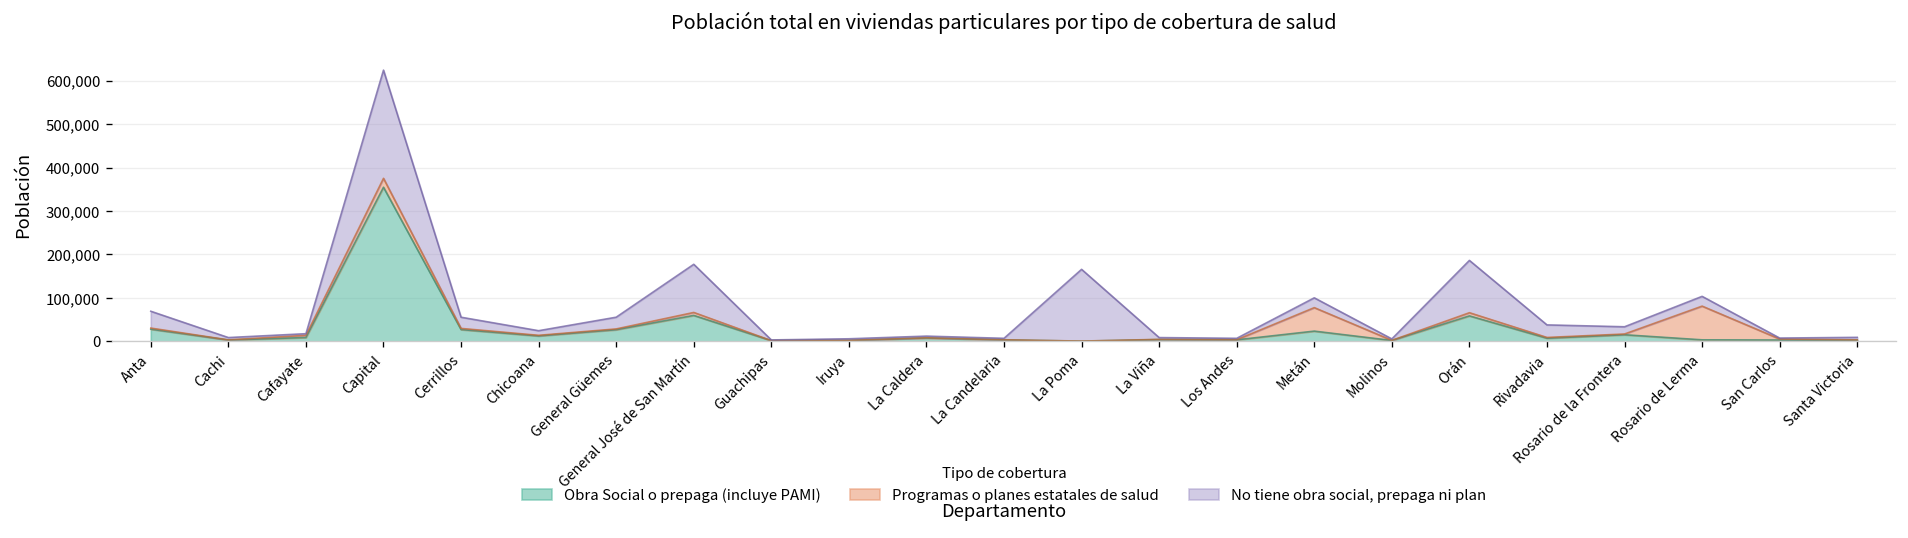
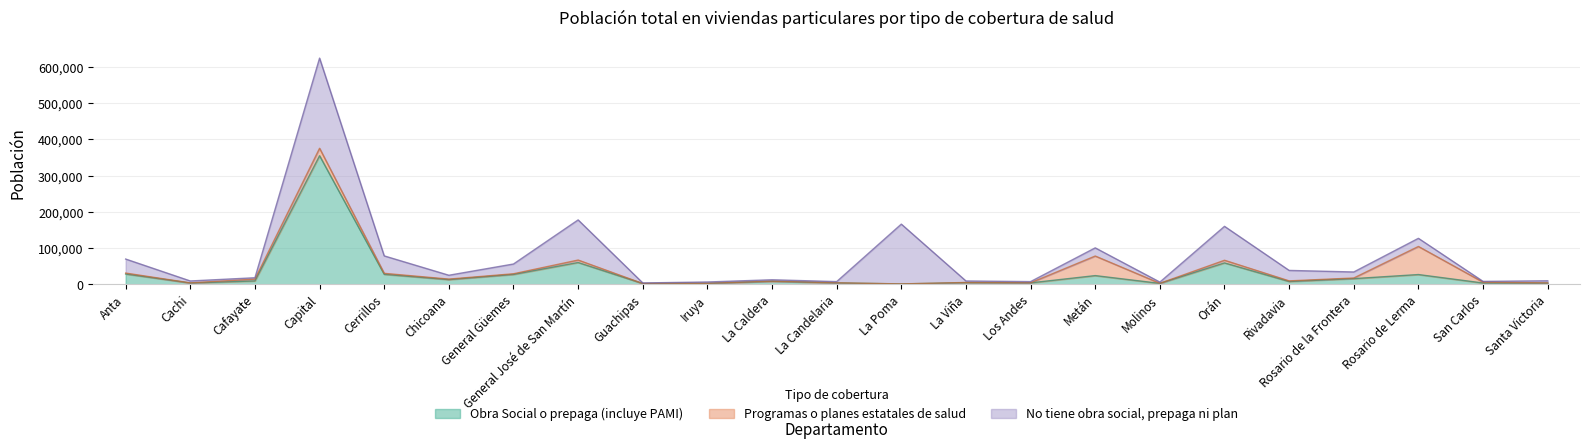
  {
    "Obra Social o prepaga (incluye PAMI)": {
      "Capital": "350,000",
      "Metán": "20,000",
      "Orán": "60,000",
-     "Rosario de Lerma": "0"
+     "Rosario de Lerma": "30,000"
    },
    "Programas o planes estatales de salud": {
      "Capital": "20,000",
      "Metán": "50,000",
      "Orán": "10,000",
      "Rosario de Lerma": "80,000"
    },
    "No tiene obra social, prepaga ni plan": {
      "Anta": "40,000",
      "Capital": "250,000",
-     "Cerrillos": "30,000",
+     "Cerrillos": "50,000",
      "Chicoana": "10,000",
      "General Güemes": "30,000",
      "General José de San Martín": "110,000",
      "La Poma": "160,000",
      "Metán": "20,000",
-     "Orán": "120,000",
+     "Orán": "90,000",
      "Rivadavia": "30,000",
      "Rosario de la Frontera": "20,000",
      "Rosario de Lerma": "20,000"
    }
  }
